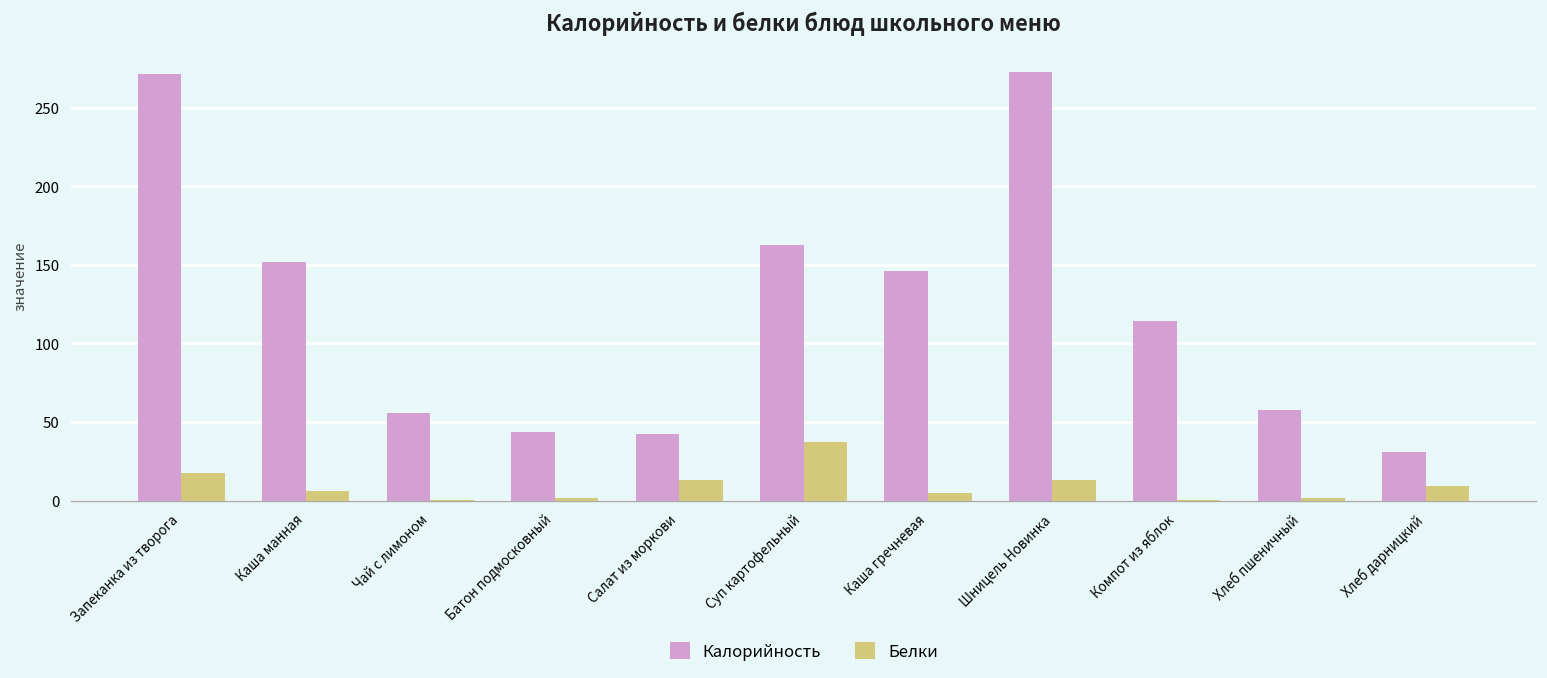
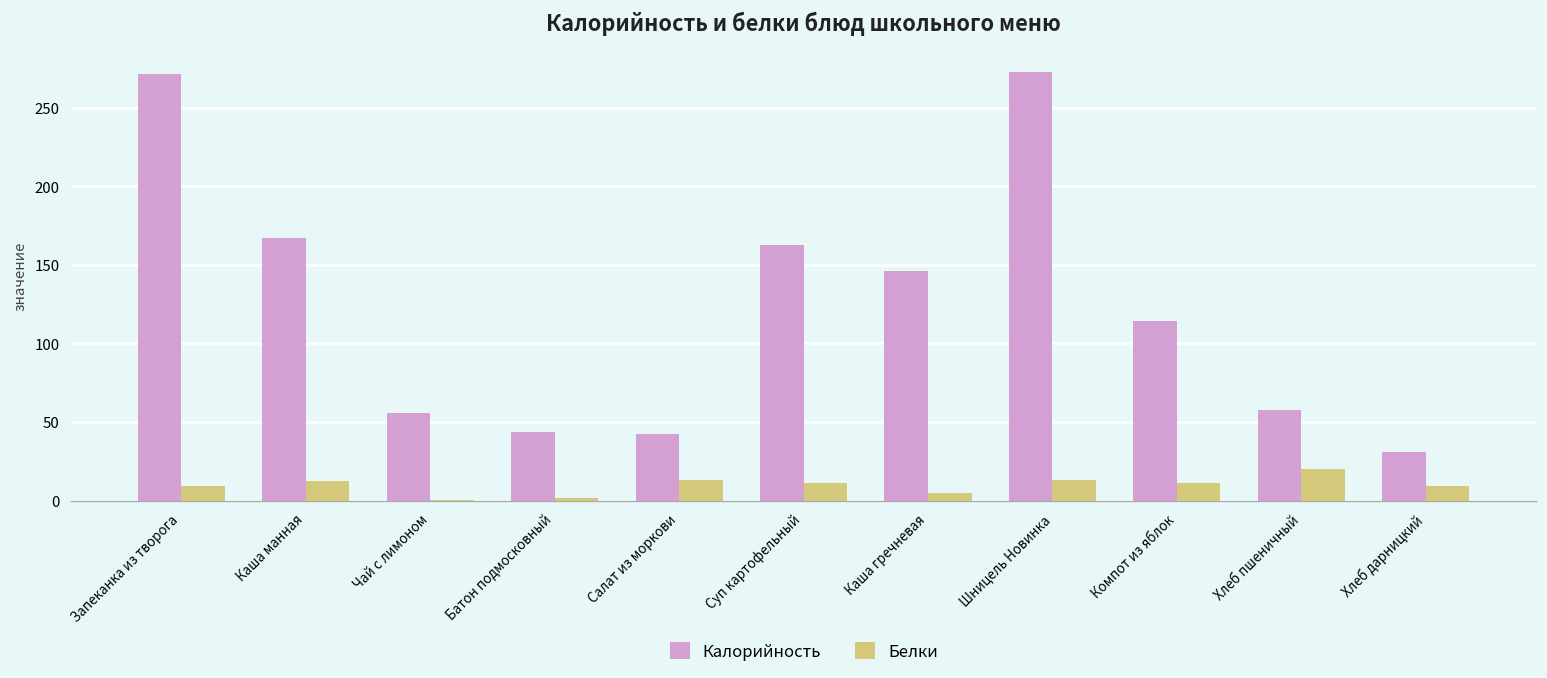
  {
    "Калорийность": {
      "Запеканка из творога": 272,
-     "Каша манная": 152,
+     "Каша манная": 167,
      "Чай с лимоном": 56,
      "Батон подмосковный": 44,
      "Салат из моркови": 42,
      "Суп картофельный": 163,
      "Каша гречневая": 146,
      "Шницель Новинка": 273,
      "Компот из яблок": 115,
      "Хлеб пшеничный": 58,
      "Хлеб дарницкий": 31
    },
    "Белки": {
-     "Запеканка из творога": 18,
-     "Каша манная": 6,
+     "Запеканка из творога": 10,
+     "Каша манная": 12,
      "Салат из моркови": 13,
-     "Суп картофельный": 37,
+     "Суп картофельный": 11,
      "Каша гречневая": 5,
      "Шницель Новинка": 13,
-     "Компот из яблок": 0,
-     "Хлеб пшеничный": 2,
+     "Компот из яблок": 11,
+     "Хлеб пшеничный": 20,
      "Хлеб дарницкий": 9
    }
  }
